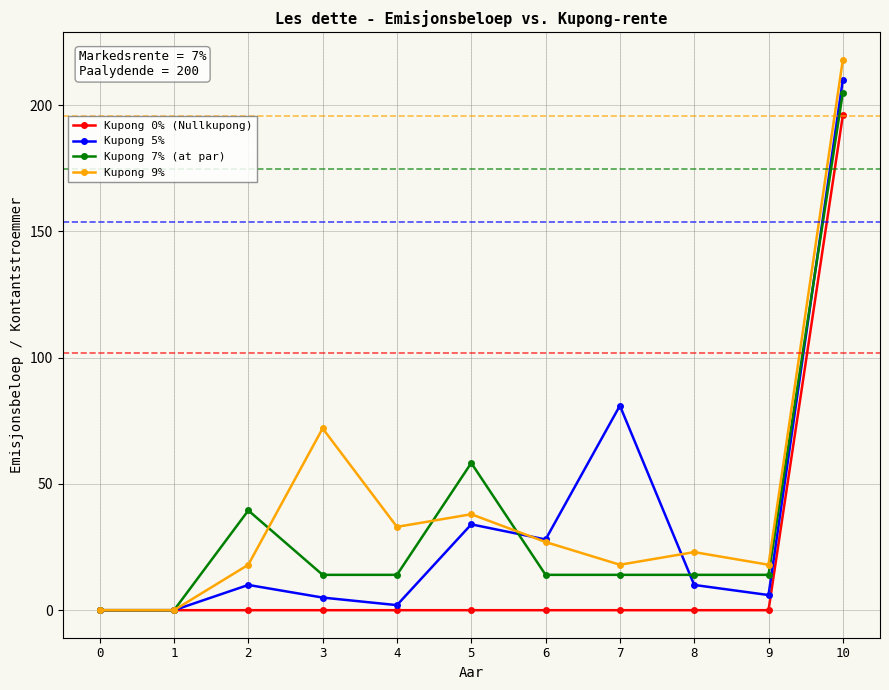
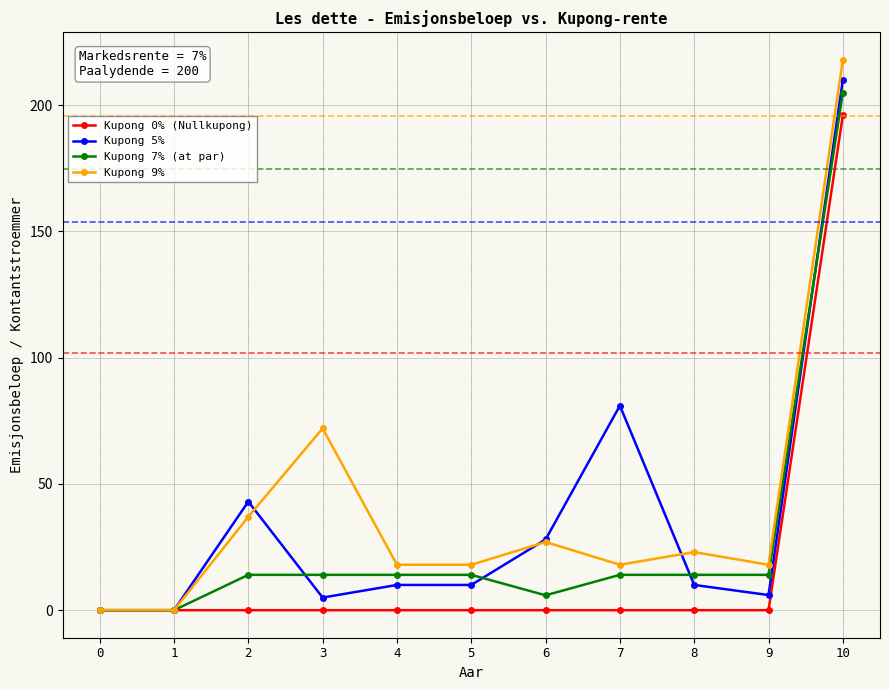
  {
    "Kupong 0% (Nullkupong)": {
      "2": 0,
      "3": 0,
      "4": 0,
      "5": 0,
      "6": 0,
      "7": 0,
      "8": 0,
      "9": 0,
      "10": 196
    },
    "Kupong 5%": {
-     "2": 10,
+     "2": 43,
      "3": 5,
-     "4": 2,
-     "5": 34,
+     "4": 10,
+     "5": 10,
      "7": 81,
      "8": 10,
      "9": 6,
      "10": 210
    },
    "Kupong 7% (at par)": {
-     "2": 40,
+     "2": 14,
      "3": 14,
      "4": 14,
-     "5": 58,
-     "6": 14,
+     "5": 14,
+     "6": 6,
      "7": 14,
      "8": 14,
      "9": 14,
      "10": 205
    },
    "Kupong 9%": {
-     "2": 18,
+     "2": 37,
      "3": 72,
-     "4": 33,
-     "5": 38,
+     "4": 18,
+     "5": 18,
      "7": 18,
      "8": 23,
      "9": 18,
      "10": 218
    }
  }
